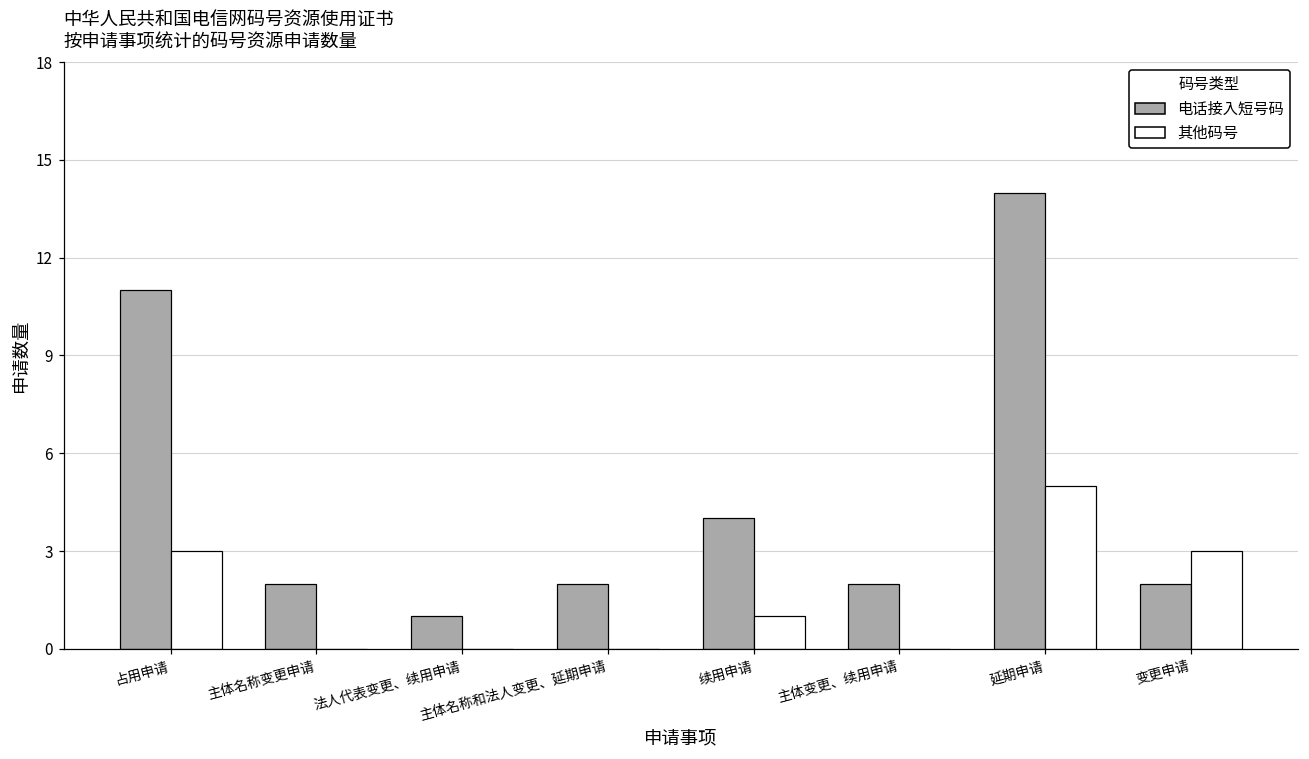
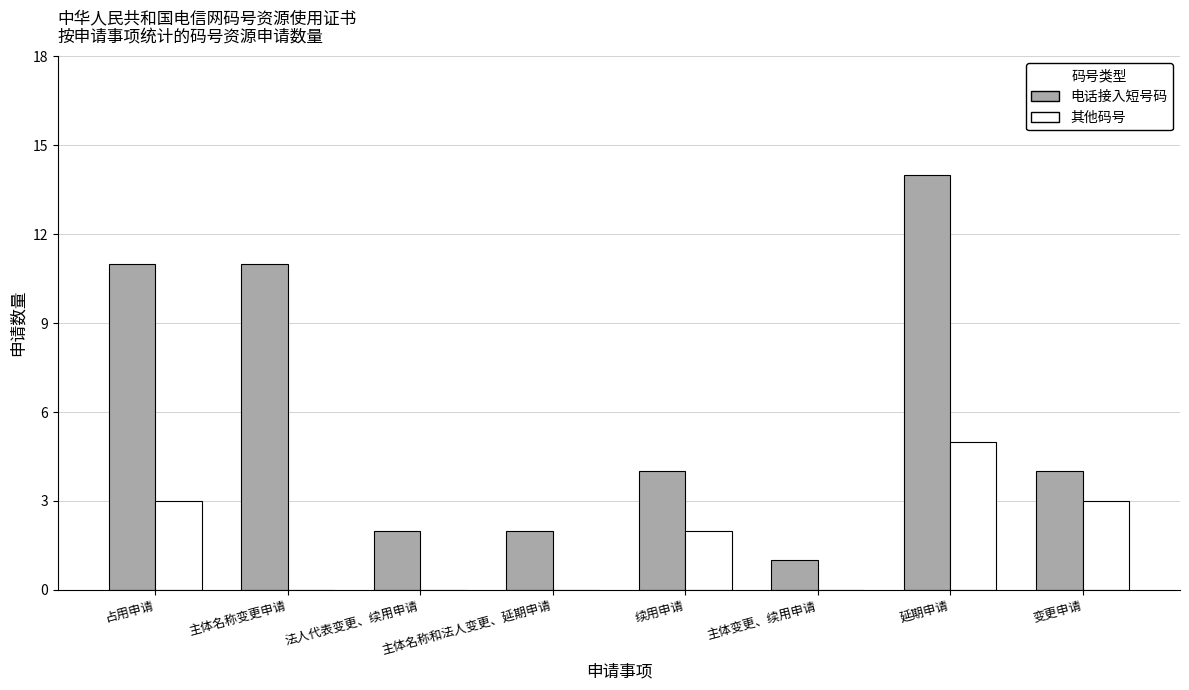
  {
    "电话接入短号码": {
      "占用申请": 11,
-     "主体名称变更申请": 2,
-     "法人代表变更、续用申请": 1,
+     "主体名称变更申请": 11,
+     "法人代表变更、续用申请": 2,
      "主体名称和法人变更、延期申请": 2,
      "续用申请": 4,
-     "主体变更、续用申请": 2,
+     "主体变更、续用申请": 1,
      "延期申请": 14,
-     "变更申请": 2
+     "变更申请": 4
    },
    "其他码号": {
      "占用申请": 3,
      "主体名称变更申请": 0,
      "法人代表变更、续用申请": 0,
      "主体名称和法人变更、延期申请": 0,
-     "续用申请": 1,
+     "续用申请": 2,
      "主体变更、续用申请": 0,
      "延期申请": 5,
      "变更申请": 3
    }
  }
